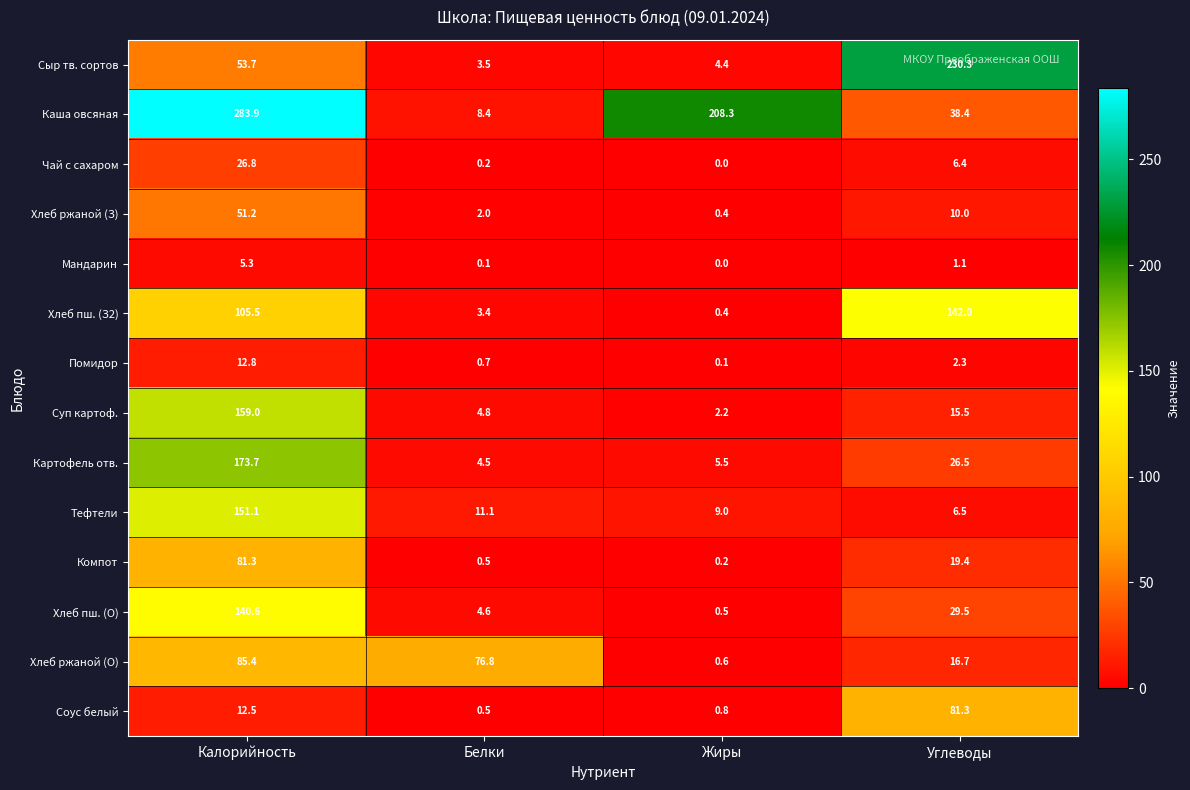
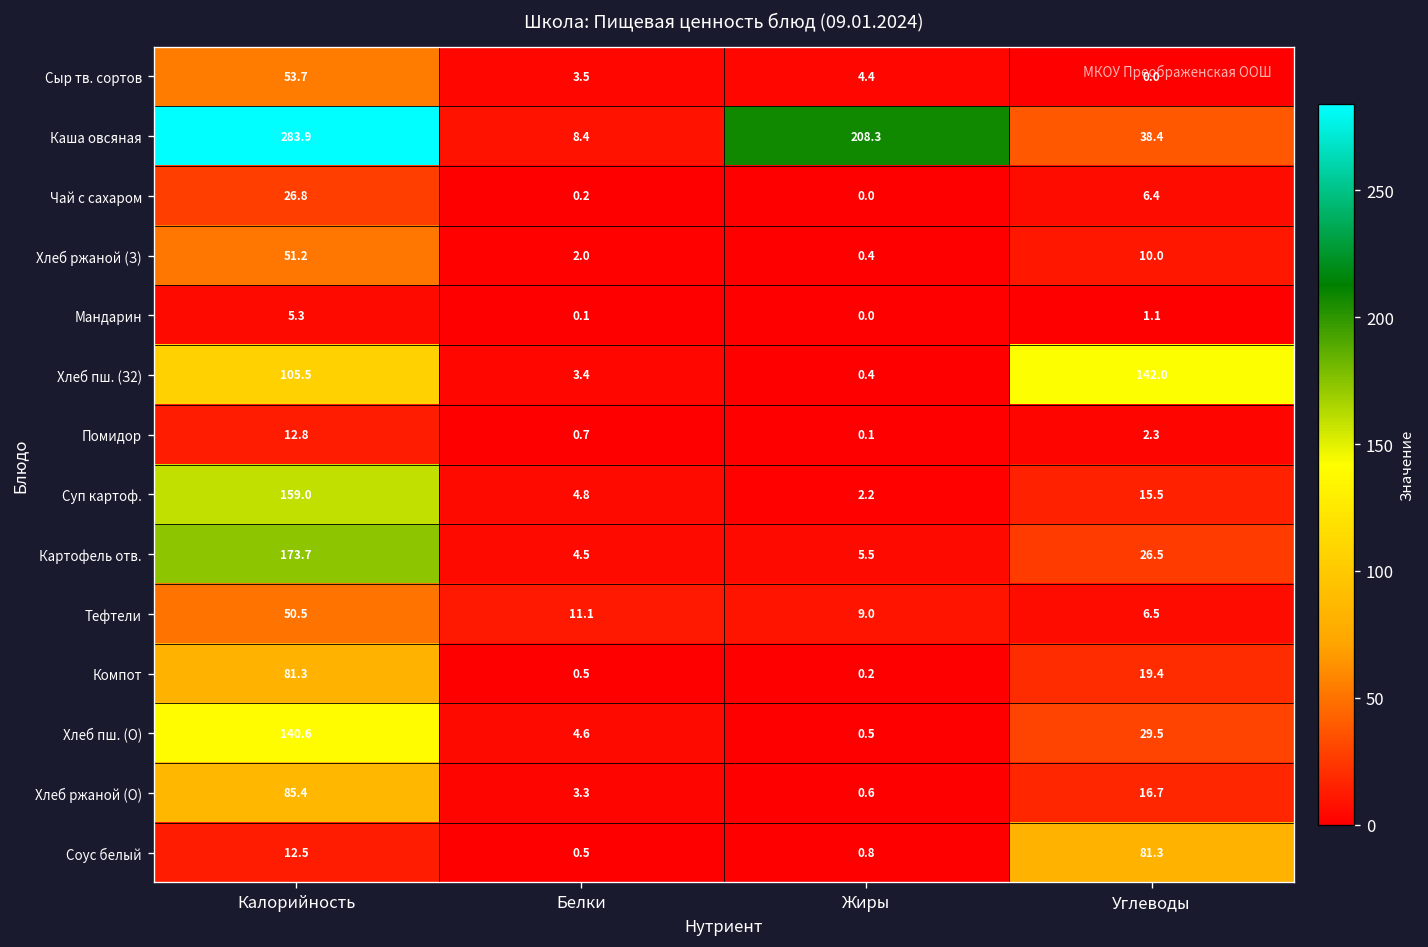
  {
    "Сыр тв. сортов": {
      "Калорийность": 53.7,
      "Белки": 3.5,
      "Жиры": 4.4,
-     "Углеводы": 230.3
+     "Углеводы": 0.0
    },
    "Каша овсяная": {
      "Калорийность": 283.9,
      "Белки": 8.4,
      "Жиры": 208.3,
      "Углеводы": 38.4
    },
    "Чай с сахаром": {
      "Калорийность": 26.8,
      "Белки": 0.2,
      "Жиры": 0.0,
      "Углеводы": 6.4
    },
    "Хлеб ржаной (З)": {
      "Калорийность": 51.2,
      "Белки": 2.0,
      "Жиры": 0.4,
      "Углеводы": 10.0
    },
    "Мандарин": {
      "Калорийность": 5.3,
      "Белки": 0.1,
      "Жиры": 0.0,
      "Углеводы": 1.1
    },
    "Хлеб пш. (З2)": {
      "Калорийность": 105.5,
      "Белки": 3.4,
      "Жиры": 0.4,
      "Углеводы": 142.0
    },
    "Помидор": {
      "Калорийность": 12.8,
      "Белки": 0.7,
      "Жиры": 0.1,
      "Углеводы": 2.3
    },
    "Суп картоф.": {
      "Калорийность": 159.0,
      "Белки": 4.8,
      "Жиры": 2.2,
      "Углеводы": 15.5
    },
    "Картофель отв.": {
      "Калорийность": 173.7,
      "Белки": 4.5,
      "Жиры": 5.5,
      "Углеводы": 26.5
    },
    "Тефтели": {
-     "Калорийность": 151.1,
+     "Калорийность": 50.5,
      "Белки": 11.1,
      "Жиры": 9.0,
      "Углеводы": 6.5
    },
    "Компот": {
      "Калорийность": 81.3,
      "Белки": 0.5,
      "Жиры": 0.2,
      "Углеводы": 19.4
    },
    "Хлеб пш. (О)": {
      "Калорийность": 140.6,
      "Белки": 4.6,
      "Жиры": 0.5,
      "Углеводы": 29.5
    },
    "Хлеб ржаной (О)": {
      "Калорийность": 85.4,
-     "Белки": 76.8,
+     "Белки": 3.3,
      "Жиры": 0.6,
      "Углеводы": 16.7
    },
    "Соус белый": {
      "Калорийность": 12.5,
      "Белки": 0.5,
      "Жиры": 0.8,
      "Углеводы": 81.3
    }
  }
